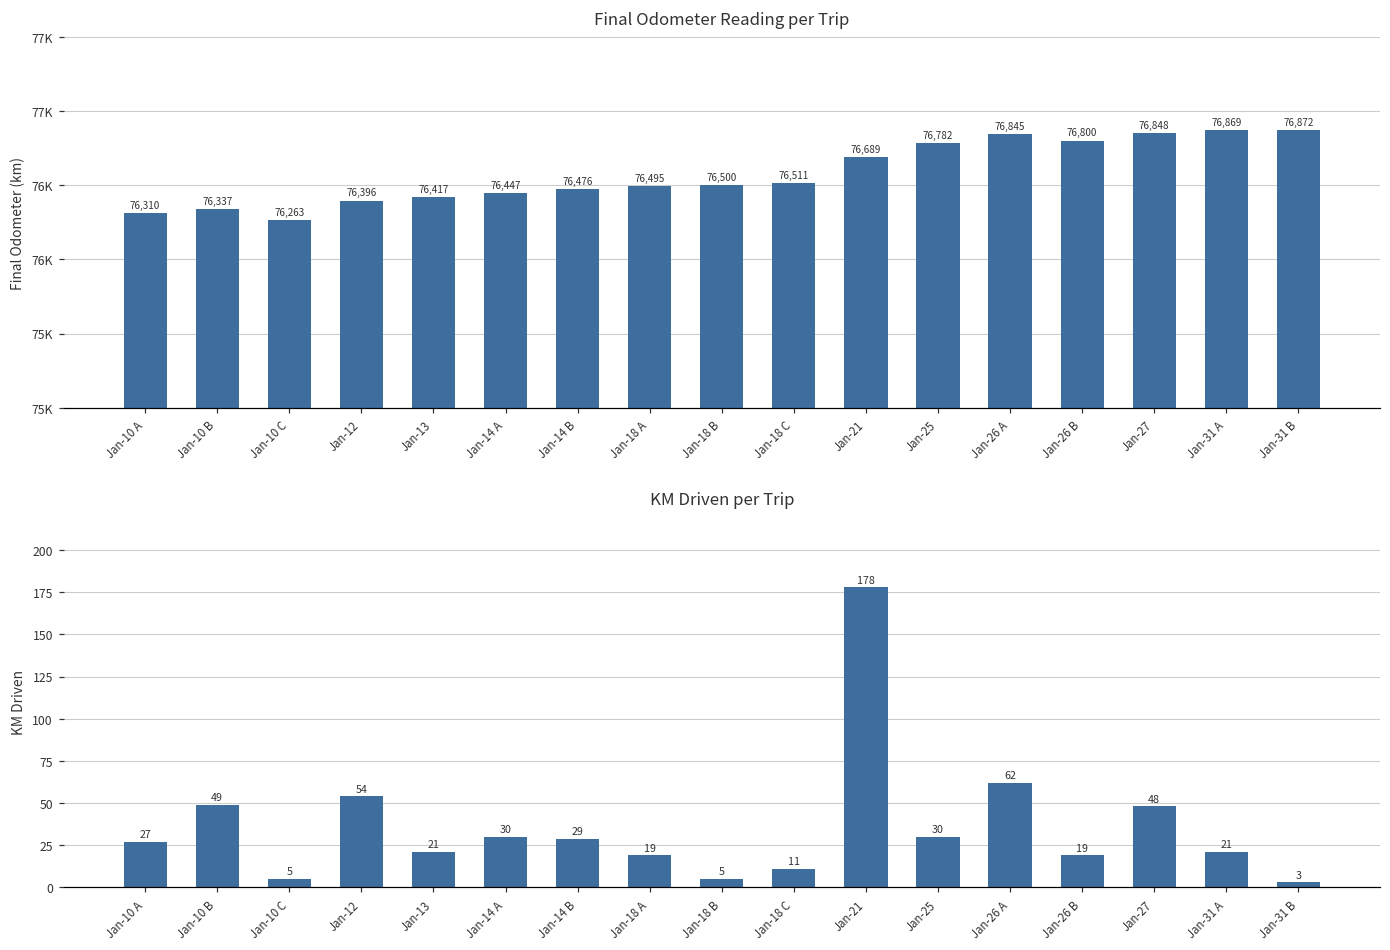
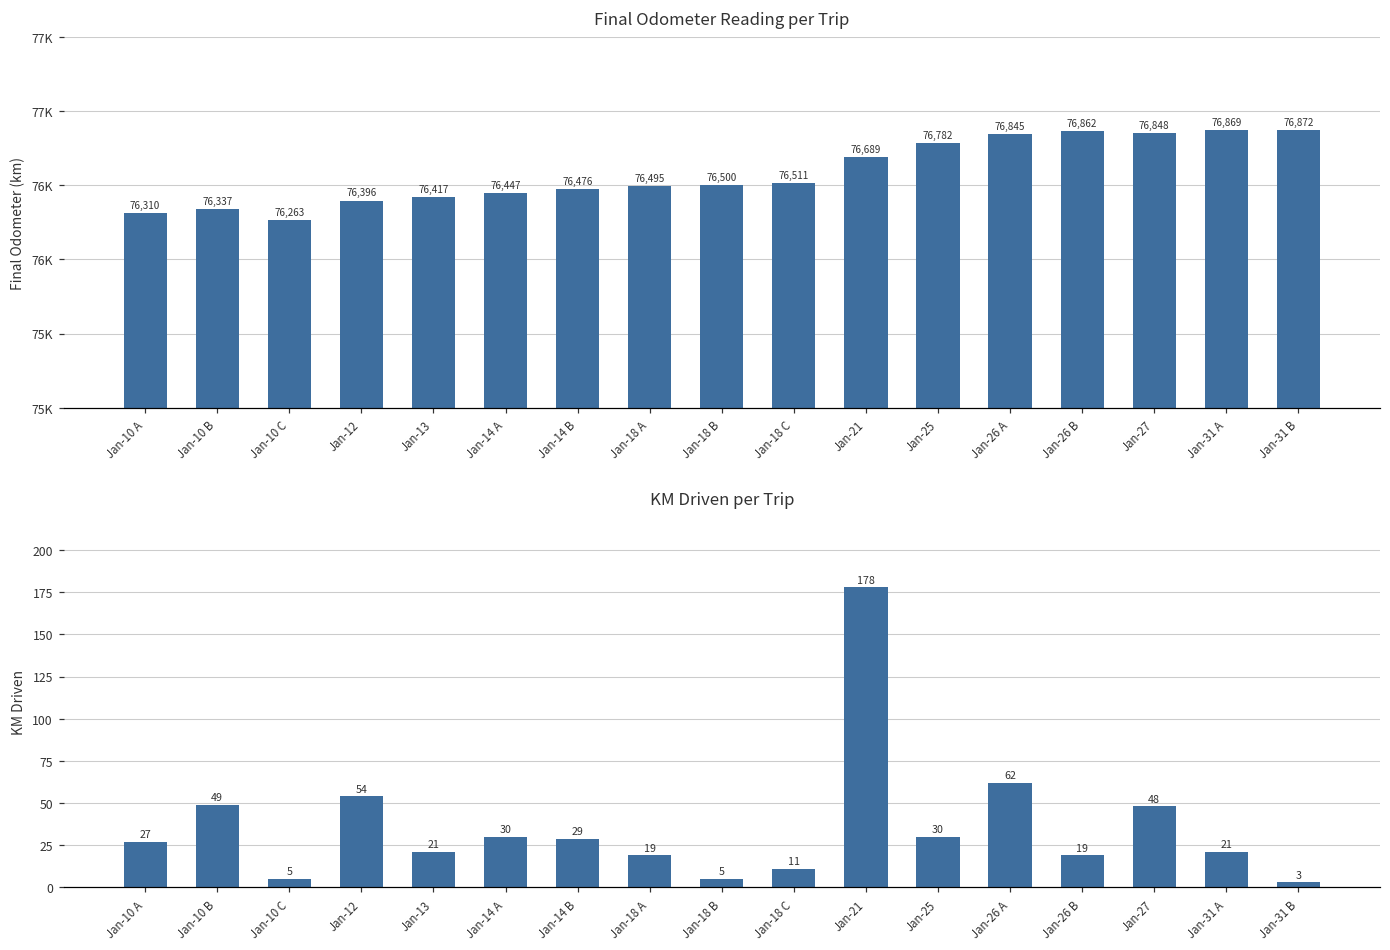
  {
    "Final Odometer Reading per Trip": {
      "Jan-10 A": "76,310",
      "Jan-10 B": "76,337",
      "Jan-10 C": "76,263",
      "Jan-12": "76,396",
      "Jan-13": "76,417",
      "Jan-14 A": "76,447",
      "Jan-14 B": "76,476",
      "Jan-18 A": "76,495",
      "Jan-18 B": "76,500",
      "Jan-18 C": "76,511",
      "Jan-21": "76,689",
      "Jan-25": "76,782",
      "Jan-26 A": "76,845",
-     "Jan-26 B": "76,800",
+     "Jan-26 B": "76,862",
      "Jan-27": "76,848",
      "Jan-31 A": "76,869",
      "Jan-31 B": "76,872"
    },
    "KM Driven per Trip": {
      "Jan-10 A": "27",
      "Jan-10 B": "49",
      "Jan-10 C": "5",
      "Jan-12": "54",
      "Jan-13": "21",
      "Jan-14 A": "30",
      "Jan-14 B": "29",
      "Jan-18 A": "19",
      "Jan-18 B": "5",
      "Jan-18 C": "11",
      "Jan-21": "178",
      "Jan-25": "30",
      "Jan-26 A": "62",
      "Jan-26 B": "19",
      "Jan-27": "48",
      "Jan-31 A": "21",
      "Jan-31 B": "3"
    }
  }
